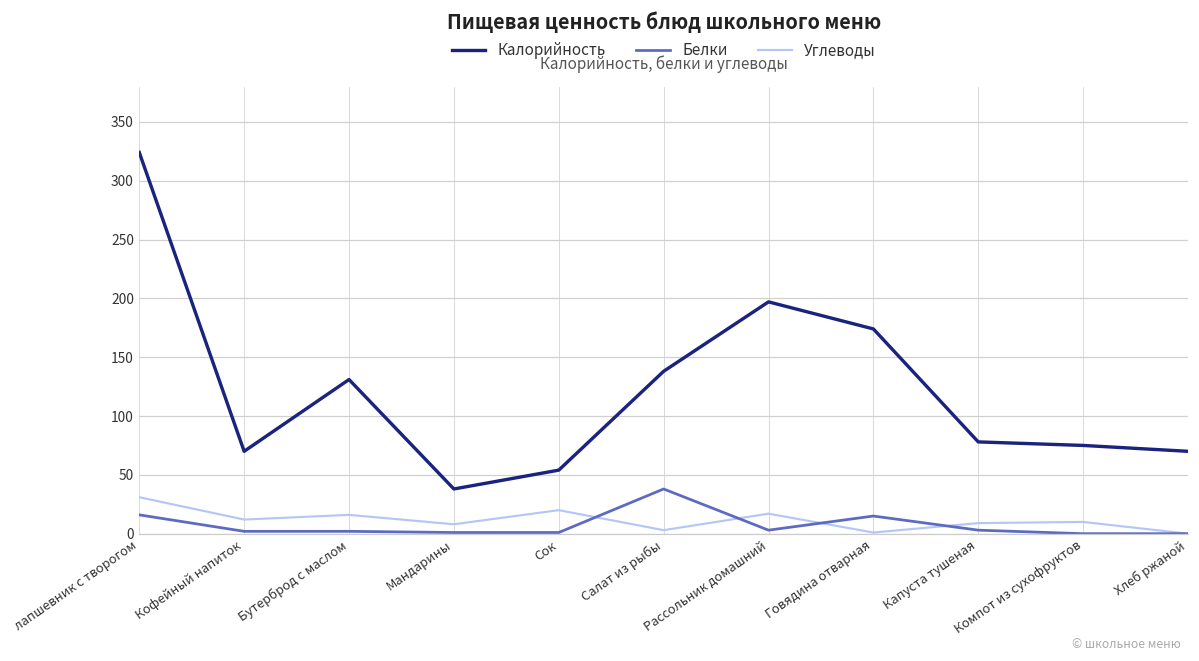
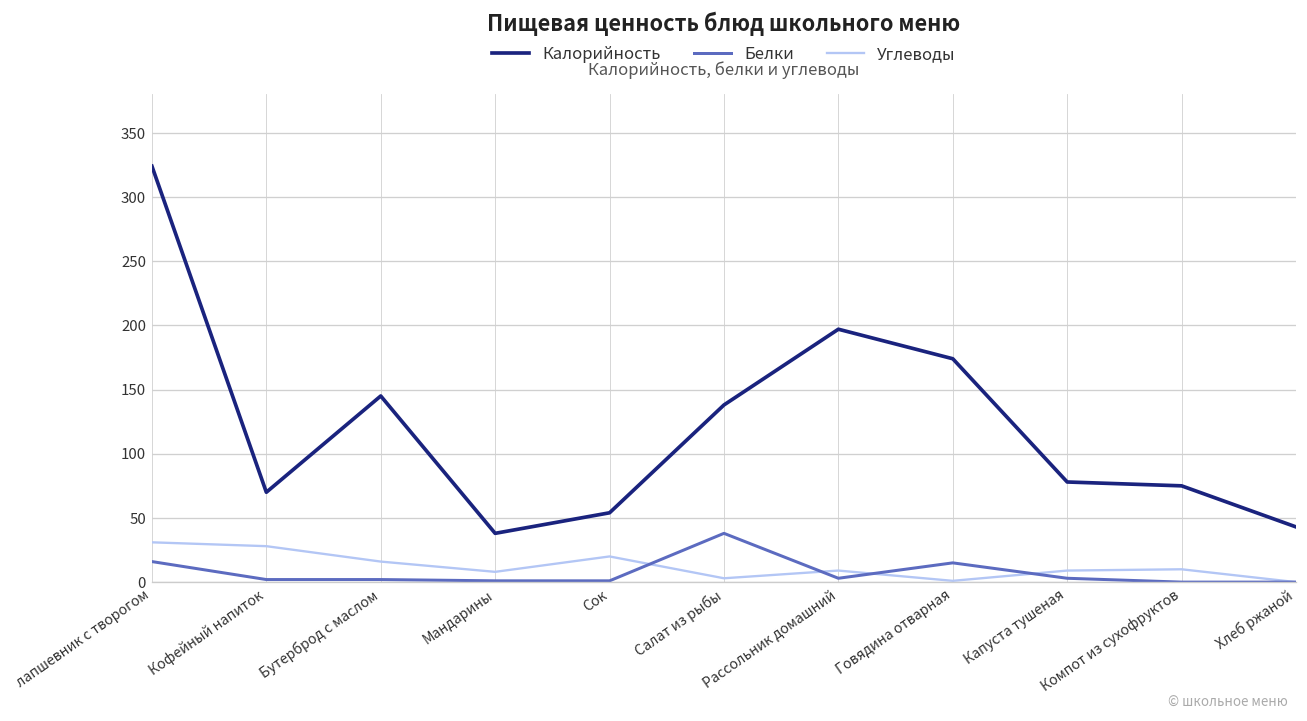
  {
    "Калорийность": {
      "лапшевник с творогом": 324,
      "Кофейный напиток": 70,
-     "Бутерброд с маслом": 131,
+     "Бутерброд с маслом": 145,
      "Мандарины": 38,
      "Сок": 54,
      "Салат из рыбы": 138,
      "Рассольник домашний": 197,
      "Говядина отварная": 174,
      "Капуста тушеная": 78,
      "Компот из сухофруктов": 75,
-     "Хлеб ржаной": 70
+     "Хлеб ржаной": 43
    },
    "Белки": {
      "лапшевник с творогом": 16,
      "Кофейный напиток": 2,
      "Бутерброд с маслом": 2,
      "Мандарины": 1,
      "Сок": 1,
      "Салат из рыбы": 38,
      "Рассольник домашний": 3,
      "Говядина отварная": 15,
      "Капуста тушеная": 3,
      "Компот из сухофруктов": 0
    },
    "Углеводы": {
      "лапшевник с творогом": 31,
-     "Кофейный напиток": 12,
+     "Кофейный напиток": 28,
      "Бутерброд с маслом": 16,
      "Мандарины": 8,
      "Сок": 20,
      "Салат из рыбы": 3,
-     "Рассольник домашний": 17,
+     "Рассольник домашний": 9,
      "Говядина отварная": 1,
      "Капуста тушеная": 9,
      "Компот из сухофруктов": 10
    }
  }
